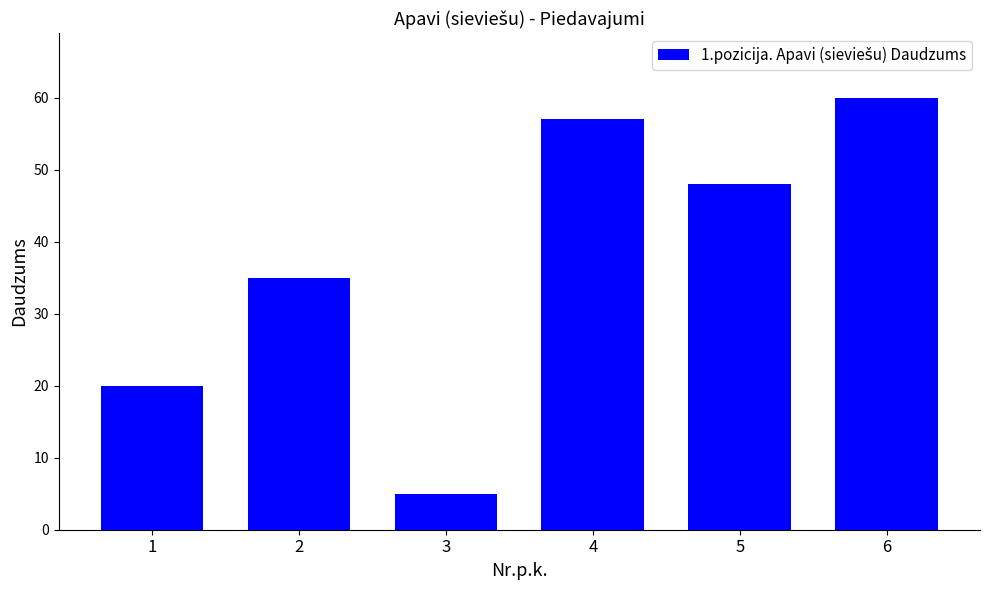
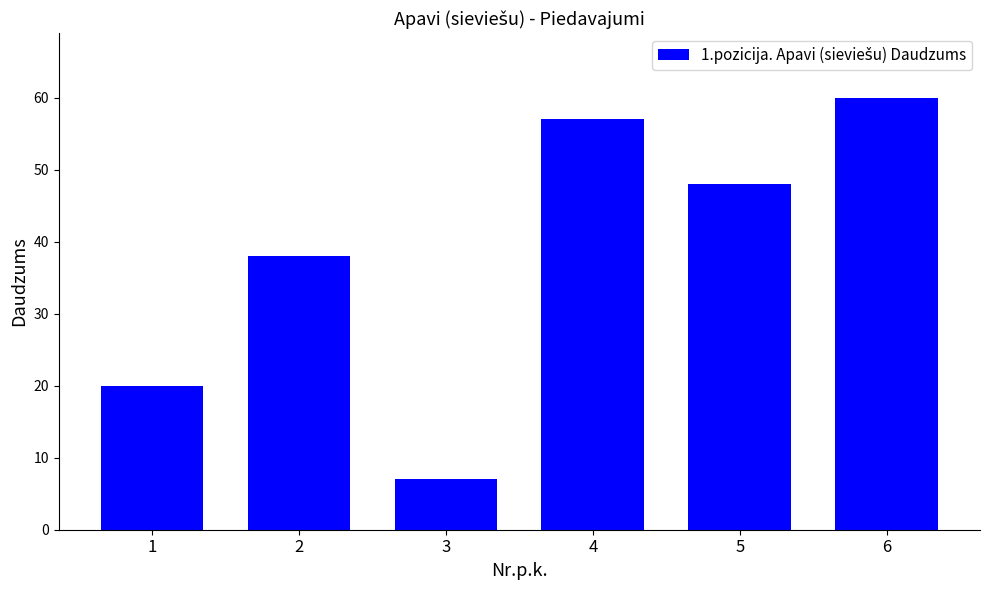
  {
    "1": 20,
-   "2": 35,
-   "3": 5,
+   "2": 38,
+   "3": 7,
    "4": 57,
    "5": 48,
    "6": 60
  }
